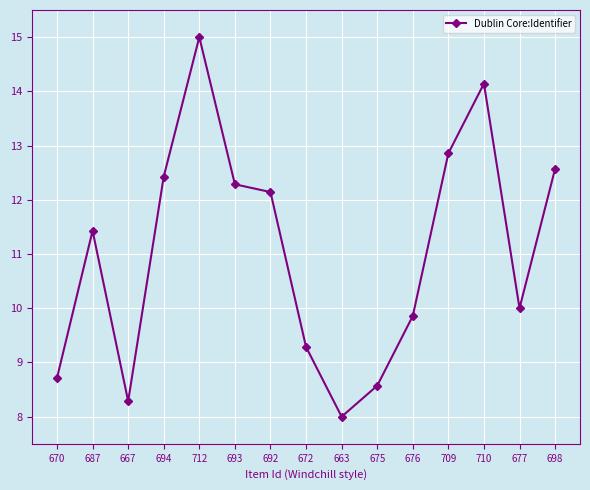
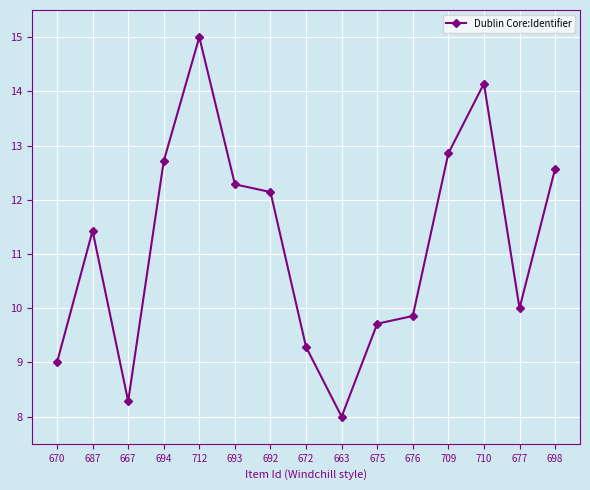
  {
-   "670": 8.7,
+   "670": 9.0,
    "687": 11.4,
    "667": 8.3,
-   "694": 12.4,
+   "694": 12.7,
    "712": 15.0,
    "693": 12.3,
    "692": 12.1,
    "672": 9.3,
    "663": 8.0,
-   "675": 8.6,
+   "675": 9.7,
    "676": 9.9,
    "709": 12.9,
    "710": 14.1,
    "677": 10.0,
    "698": 12.6
  }
